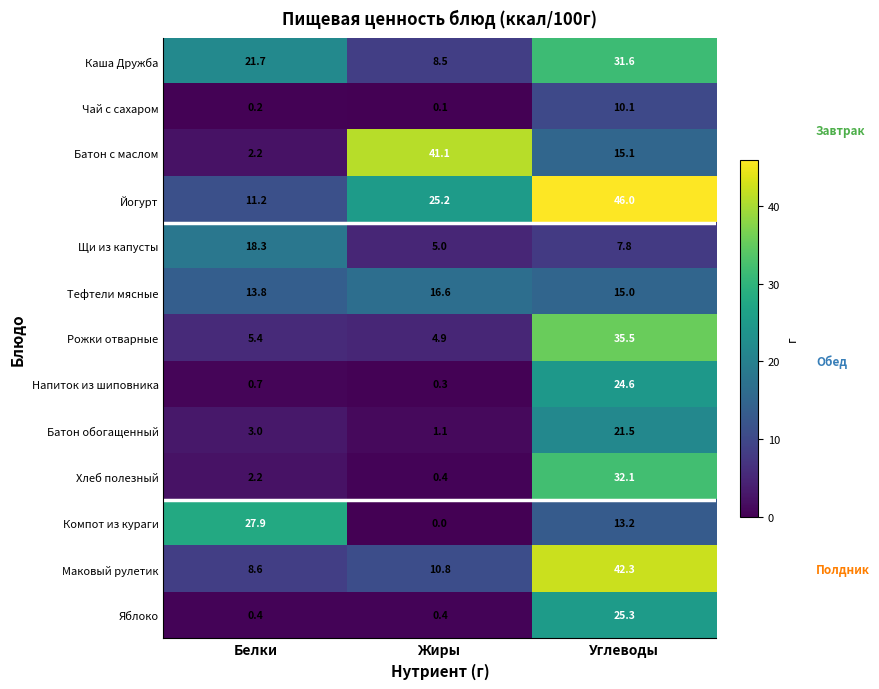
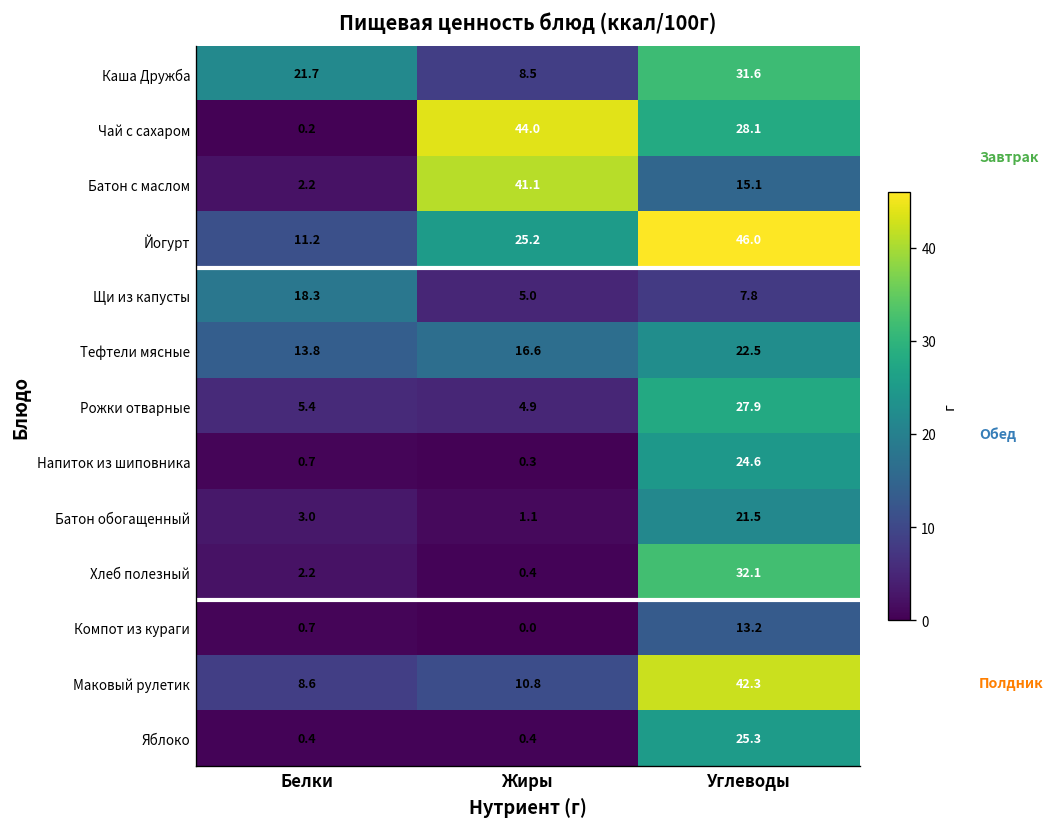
  {
    "Каша Дружба": {
      "Белки": 21.7,
      "Жиры": 8.5,
      "Углеводы": 31.6
    },
    "Чай с сахаром": {
      "Белки": 0.2,
-     "Жиры": 0.1,
-     "Углеводы": 10.1
+     "Жиры": 44.0,
+     "Углеводы": 28.1
    },
    "Батон с маслом": {
      "Белки": 2.2,
      "Жиры": 41.1,
      "Углеводы": 15.1
    },
    "Йогурт": {
      "Белки": 11.2,
      "Жиры": 25.2,
      "Углеводы": 46.0
    },
    "Щи из капусты": {
      "Белки": 18.3,
      "Жиры": 5.0,
      "Углеводы": 7.8
    },
    "Тефтели мясные": {
      "Белки": 13.8,
      "Жиры": 16.6,
-     "Углеводы": 15.0
+     "Углеводы": 22.5
    },
    "Рожки отварные": {
      "Белки": 5.4,
      "Жиры": 4.9,
-     "Углеводы": 35.5
+     "Углеводы": 27.9
    },
    "Напиток из шиповника": {
      "Белки": 0.7,
      "Жиры": 0.3,
      "Углеводы": 24.6
    },
    "Батон обогащенный": {
      "Белки": 3.0,
      "Жиры": 1.1,
      "Углеводы": 21.5
    },
    "Хлеб полезный": {
      "Белки": 2.2,
      "Жиры": 0.4,
      "Углеводы": 32.1
    },
    "Компот из кураги": {
-     "Белки": 27.9,
+     "Белки": 0.7,
      "Жиры": 0.0,
      "Углеводы": 13.2
    },
    "Маковый рулетик": {
      "Белки": 8.6,
      "Жиры": 10.8,
      "Углеводы": 42.3
    },
    "Яблоко": {
      "Белки": 0.4,
      "Жиры": 0.4,
      "Углеводы": 25.3
    }
  }
